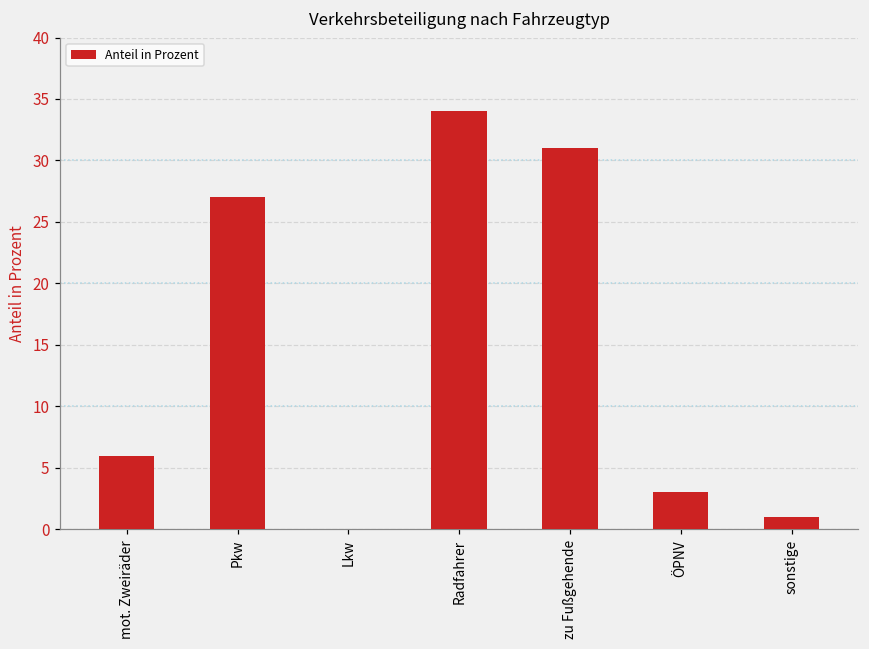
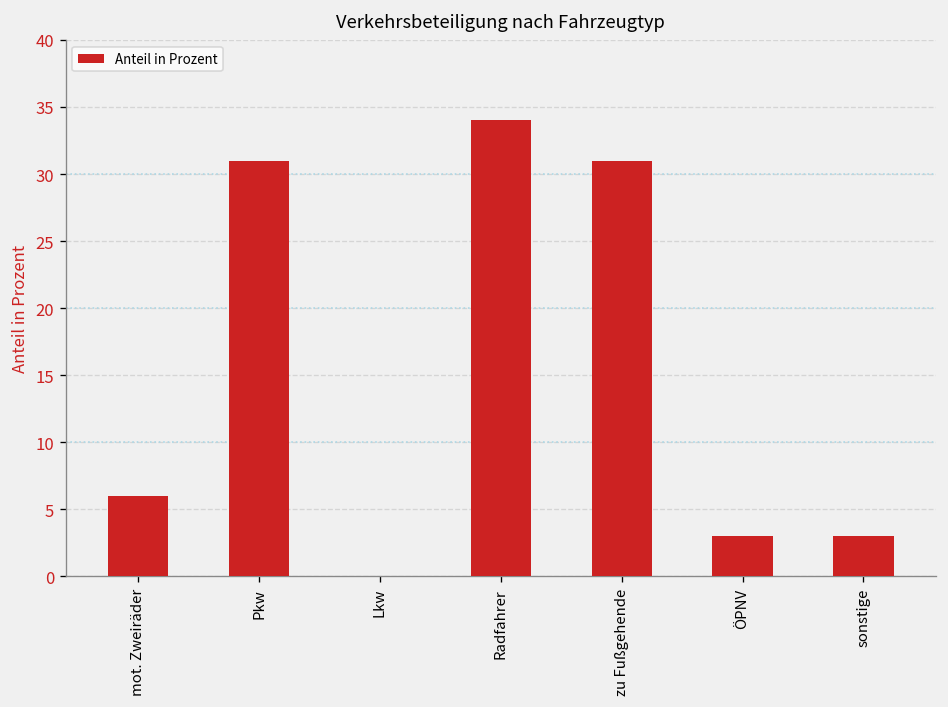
  {
    "mot. Zweiräder": 6,
-   "Pkw": 27,
+   "Pkw": 31,
    "Lkw": 0,
    "Radfahrer": 34,
    "zu Fußgehende": 31,
    "ÖPNV": 3,
-   "sonstige": 1
+   "sonstige": 3
  }
